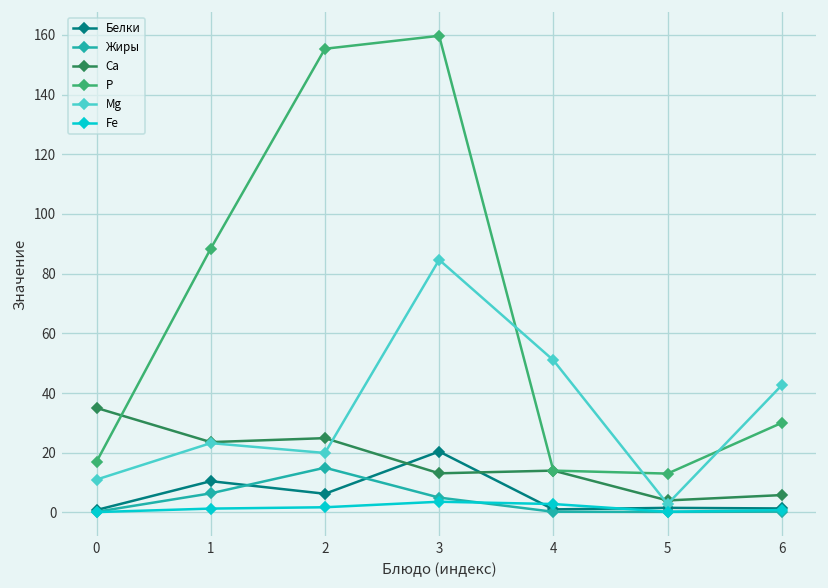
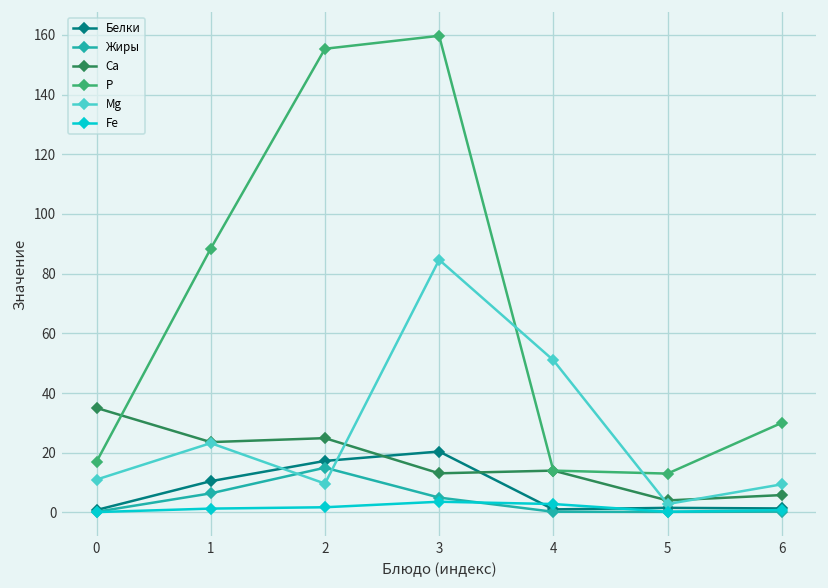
  {
    "Белки": {
      "1": 10,
-     "2": 6,
+     "2": 17,
      "3": 20,
      "5": 2
    },
    "Mg": {
      "0": 11,
-     "2": 20,
+     "2": 10,
      "3": 85,
      "4": 51,
      "5": 3,
-     "6": 43
+     "6": 9
    }
  }
